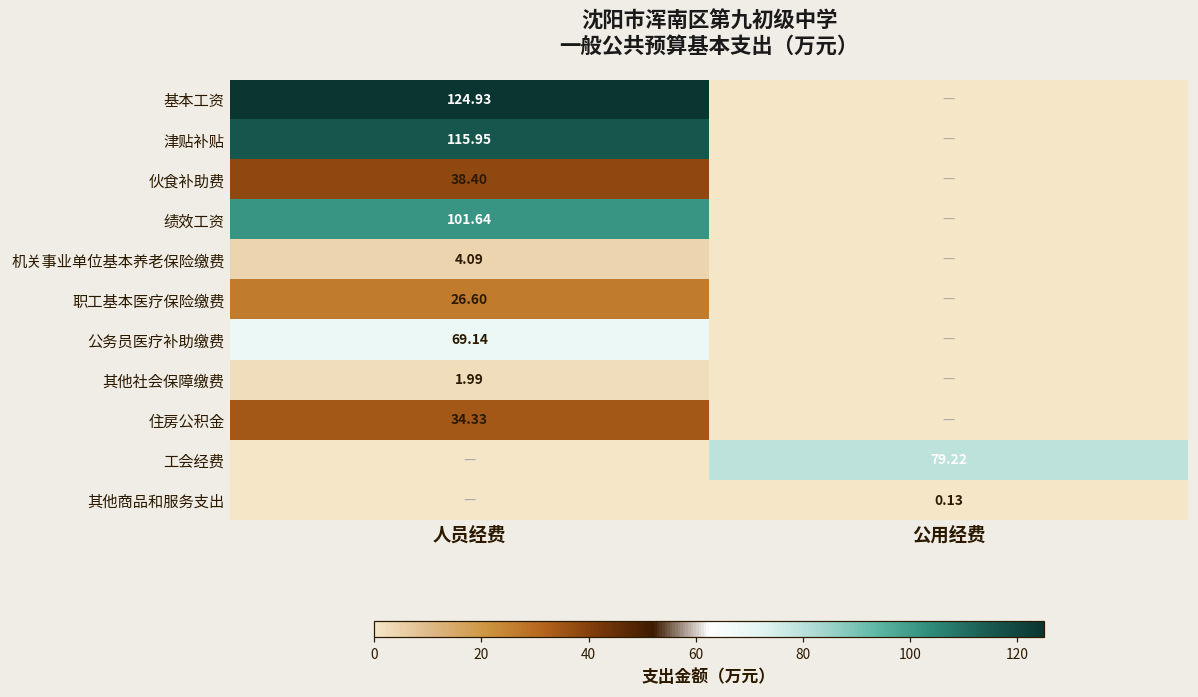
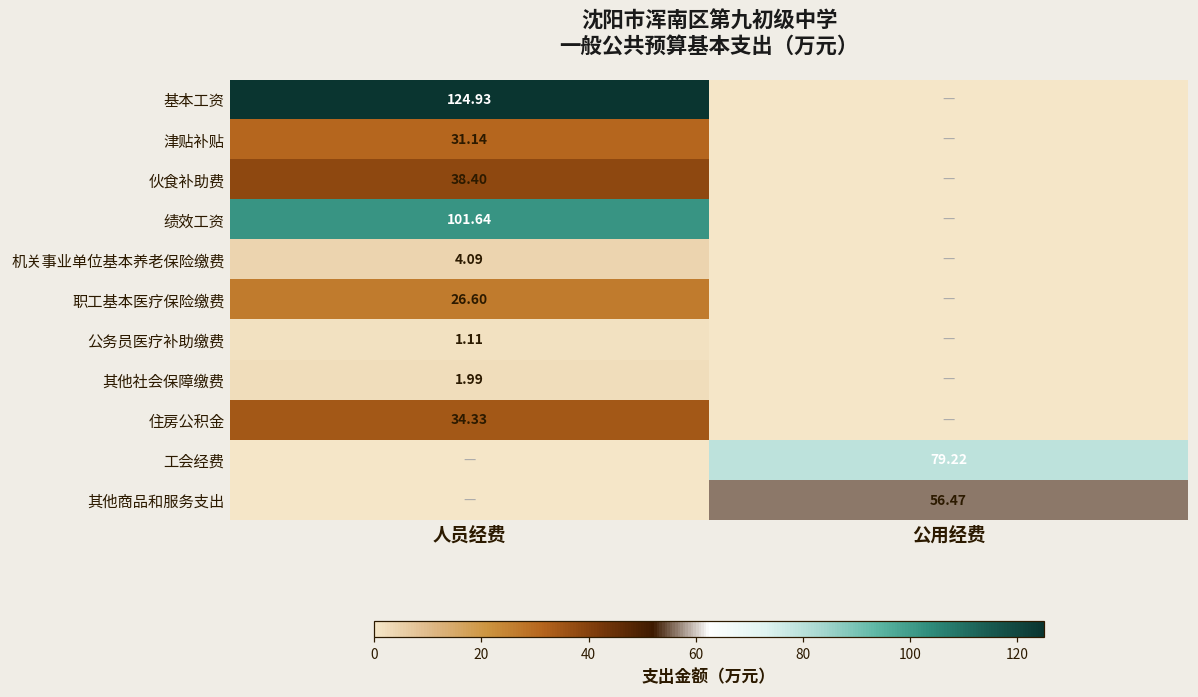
  {
    "基本工资": {
      "人员经费": 124.93
    },
    "津贴补贴": {
-     "人员经费": 115.95
+     "人员经费": 31.14
    },
    "伙食补助费": {
      "人员经费": 38.40
    },
    "绩效工资": {
      "人员经费": 101.64
    },
    "机关事业单位基本养老保险缴费": {
      "人员经费": 4.09
    },
    "职工基本医疗保险缴费": {
      "人员经费": 26.60
    },
    "公务员医疗补助缴费": {
-     "人员经费": 69.14
+     "人员经费": 1.11
    },
    "其他社会保障缴费": {
      "人员经费": 1.99
    },
    "住房公积金": {
      "人员经费": 34.33
    },
    "工会经费": {
      "公用经费": 79.22
    },
    "其他商品和服务支出": {
-     "公用经费": 0.13
+     "公用经费": 56.47
    }
  }
